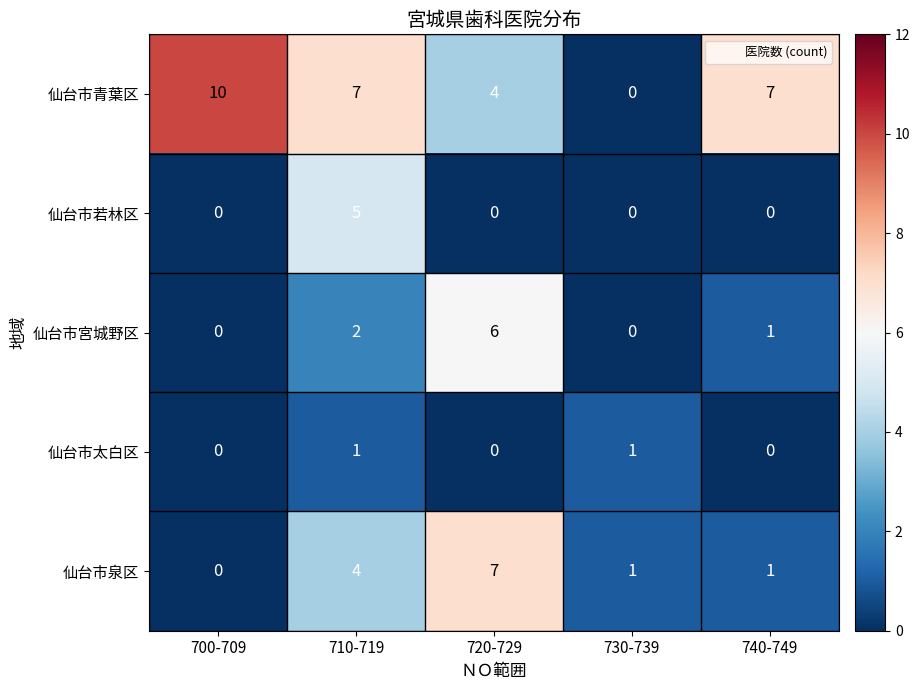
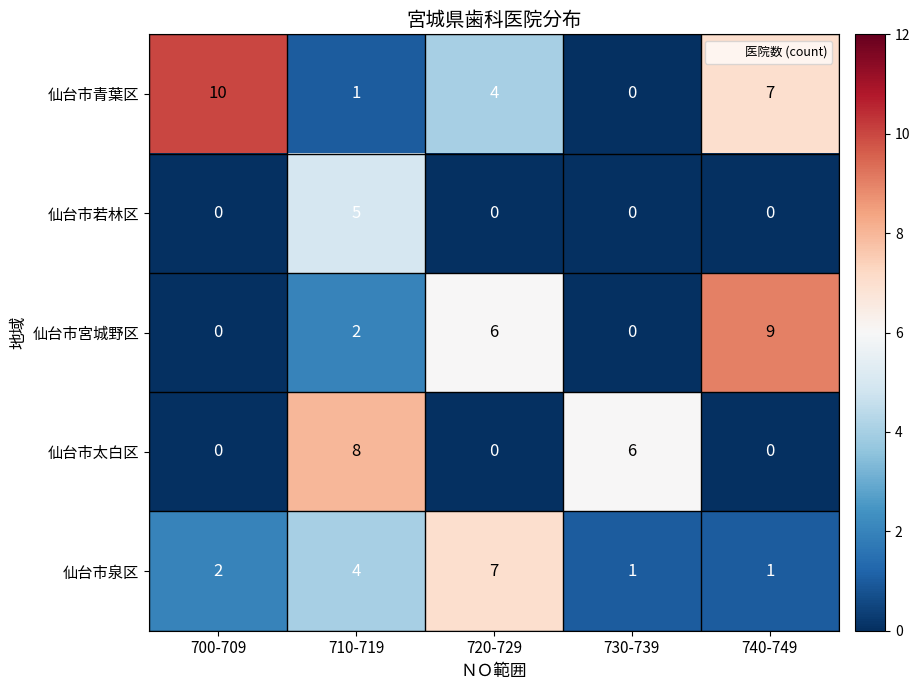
  {
    "仙台市青葉区": {
      "700-709": 10,
-     "710-719": 7,
+     "710-719": 1,
      "720-729": 4,
      "730-739": 0,
      "740-749": 7
    },
    "仙台市若林区": {
      "700-709": 0,
      "720-729": 0,
      "730-739": 0,
      "740-749": 0
    },
    "仙台市宮城野区": {
      "700-709": 0,
      "710-719": 2,
      "720-729": 6,
      "730-739": 0,
-     "740-749": 1
+     "740-749": 9
    },
    "仙台市太白区": {
      "700-709": 0,
-     "710-719": 1,
+     "710-719": 8,
      "720-729": 0,
-     "730-739": 1,
+     "730-739": 6,
      "740-749": 0
    },
    "仙台市泉区": {
-     "700-709": 0,
+     "700-709": 2,
      "710-719": 4,
      "720-729": 7,
      "730-739": 1,
      "740-749": 1
    }
  }
